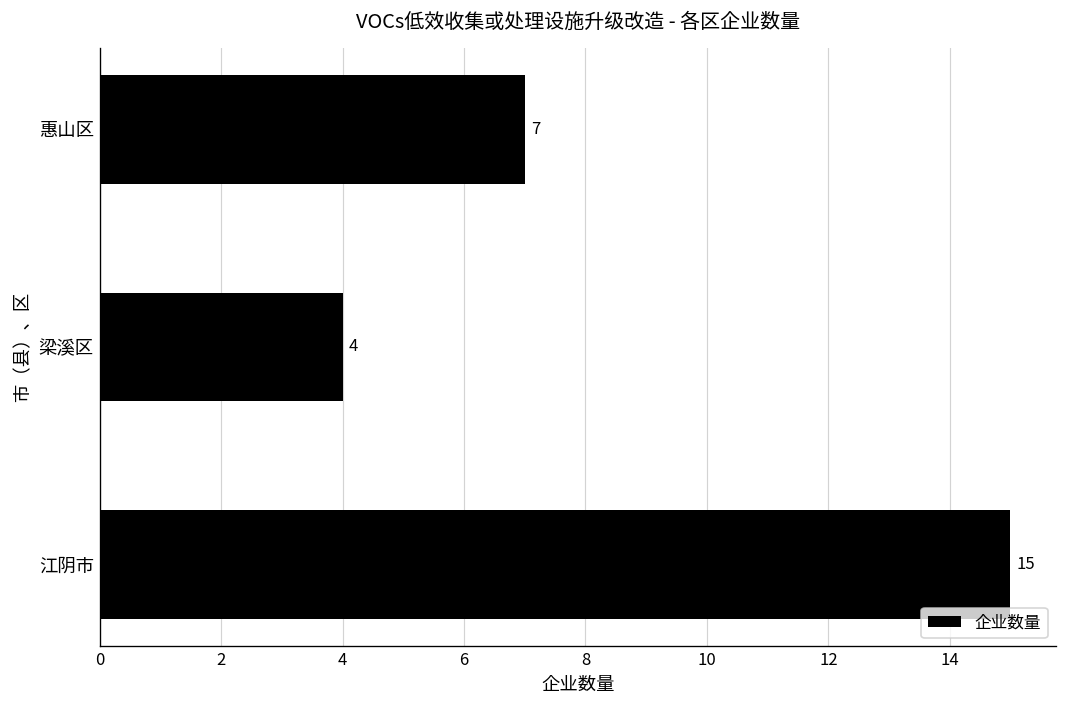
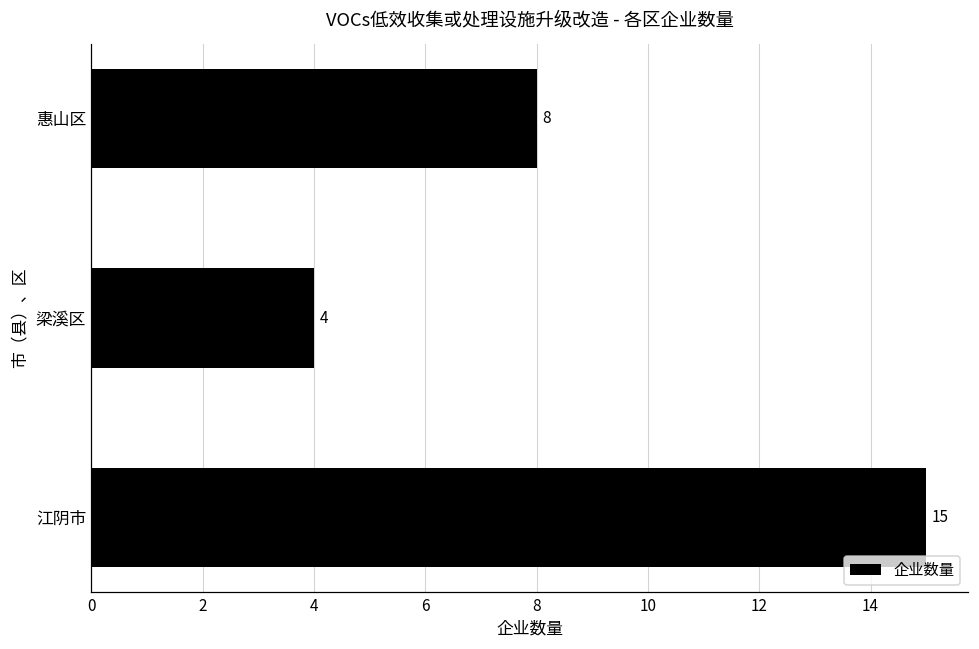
  {
-   "惠山区": 7,
+   "惠山区": 8,
    "梁溪区": 4,
    "江阴市": 15
  }
